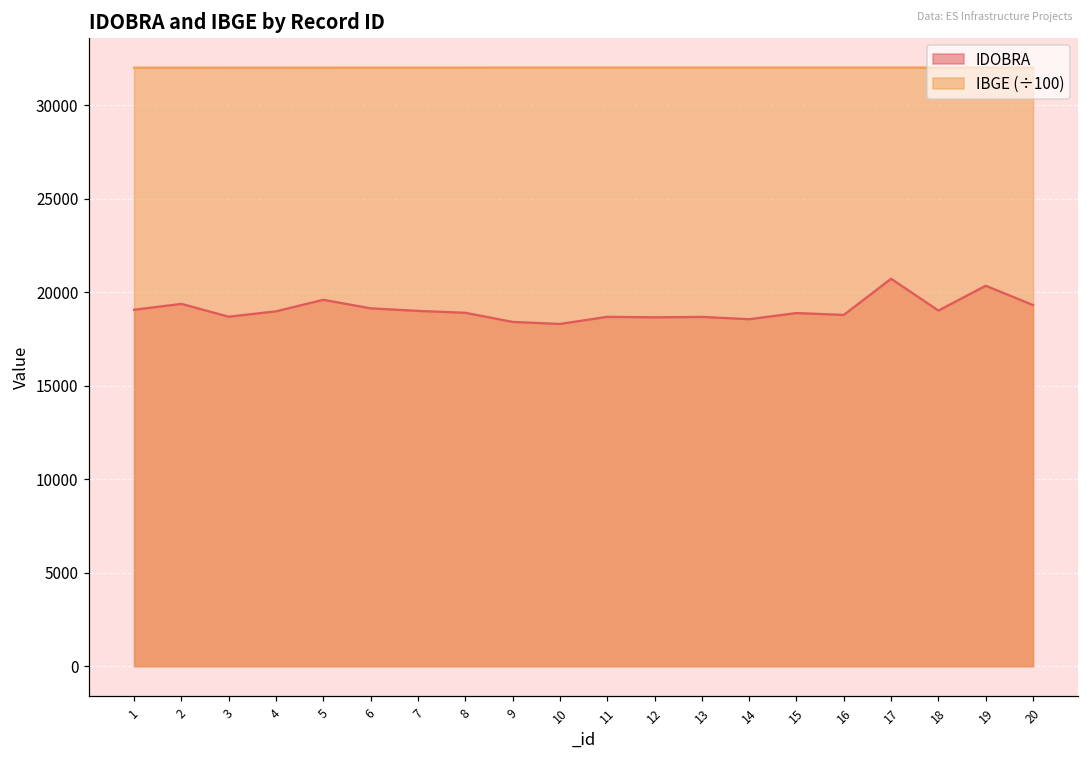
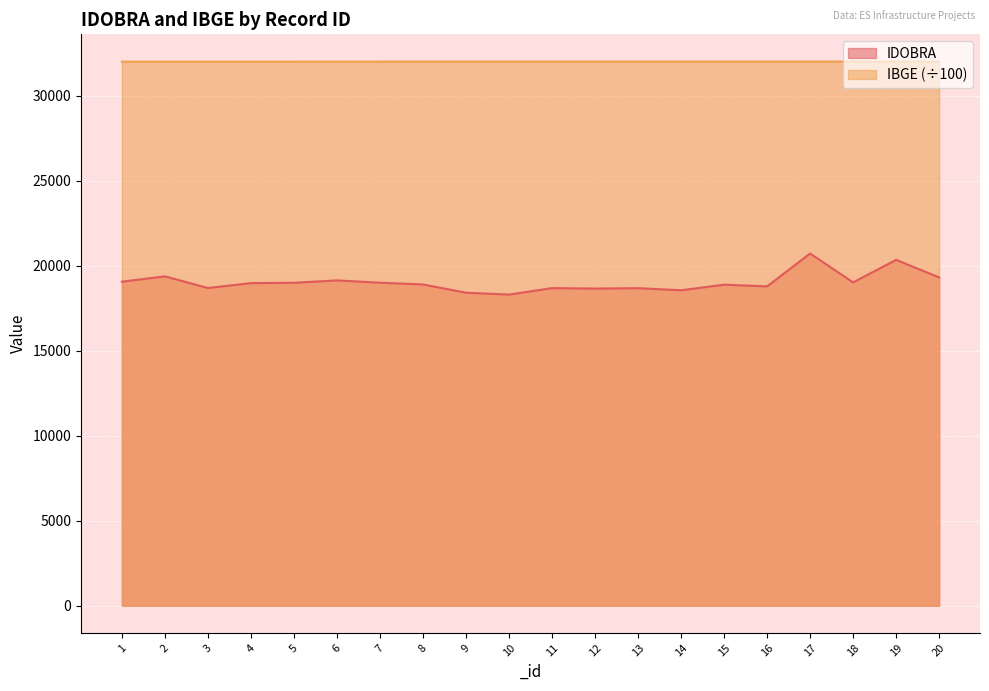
  {
    "IDOBRA": {
      "1": 19100,
      "2": 19400,
      "3": 18700,
      "4": 19000,
-     "5": 19600,
+     "5": 19000,
      "6": 19100,
      "7": 19000,
      "8": 18900,
      "9": 18400,
      "10": 18300,
      "11": 18700,
      "12": 18700,
      "13": 18700,
      "14": 18600,
      "15": 18900,
      "16": 18800,
      "17": 20700,
      "18": 19000,
      "19": 20300,
      "20": 19300
    },
    "IBGE (÷100)": {
      "1": 32000,
      "2": 32000,
      "3": 32000,
      "4": 32000,
      "5": 32000,
      "6": 32000,
      "7": 32000,
      "8": 32000,
      "9": 32000,
      "10": 32000,
      "11": 32000,
      "12": 32000,
      "13": 32000,
      "14": 32000,
      "15": 32000,
      "16": 32000,
      "17": 32000
    }
  }
